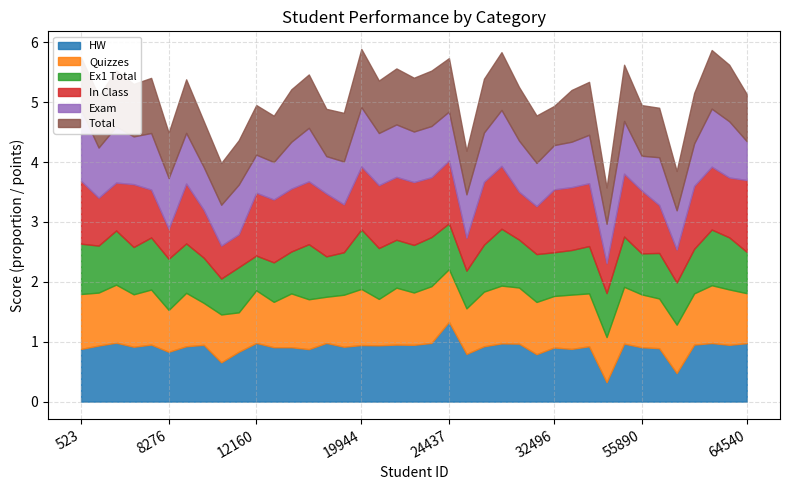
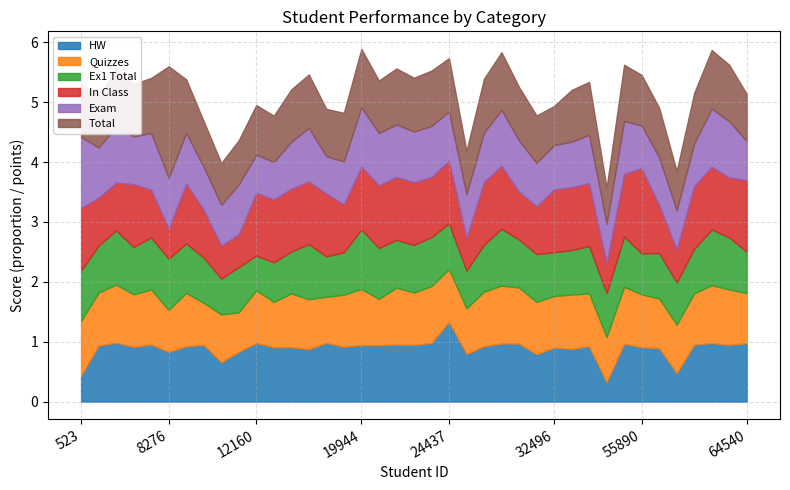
  {
    "HW": {
-     "523": 0.9,
+     "523": 0.4,
      "8276": 0.8,
      "12160": 1.0,
      "19944": 0.9,
      "24437": 1.3,
      "32496": 0.9,
      "55890": 0.9,
      "64540": 1.0
    },
    "Quizzes": {
      "523": 0.9,
      "8276": 0.7,
      "12160": 0.9,
      "19944": 0.9,
      "24437": 0.9,
      "32496": 0.9,
      "55890": 0.9,
      "64540": 0.8
    },
    "Ex1 Total": {
      "523": 0.8,
      "8276": 0.9,
      "12160": 0.6,
      "19944": 1.0,
      "24437": 0.8,
      "32496": 0.7,
      "55890": 0.7,
      "64540": 0.7
    },
    "In Class": {
      "523": 1.0,
      "8276": 0.5,
      "12160": 1.0,
      "19944": 1.1,
      "24437": 1.1,
      "32496": 1.0,
-     "55890": 1.0,
+     "55890": 1.4,
      "64540": 1.2
    },
    "Exam": {
      "8276": 0.9,
      "12160": 0.6,
      "19944": 1.0,
      "24437": 0.8,
      "32496": 0.7,
-     "55890": 0.6,
+     "55890": 0.7,
      "64540": 0.6
    },
    "Total": {
-     "8276": 0.8,
+     "8276": 1.9,
      "12160": 0.8,
      "19944": 1.0,
      "24437": 0.9,
      "32496": 0.7,
      "55890": 0.8,
      "64540": 0.8
    }
  }
